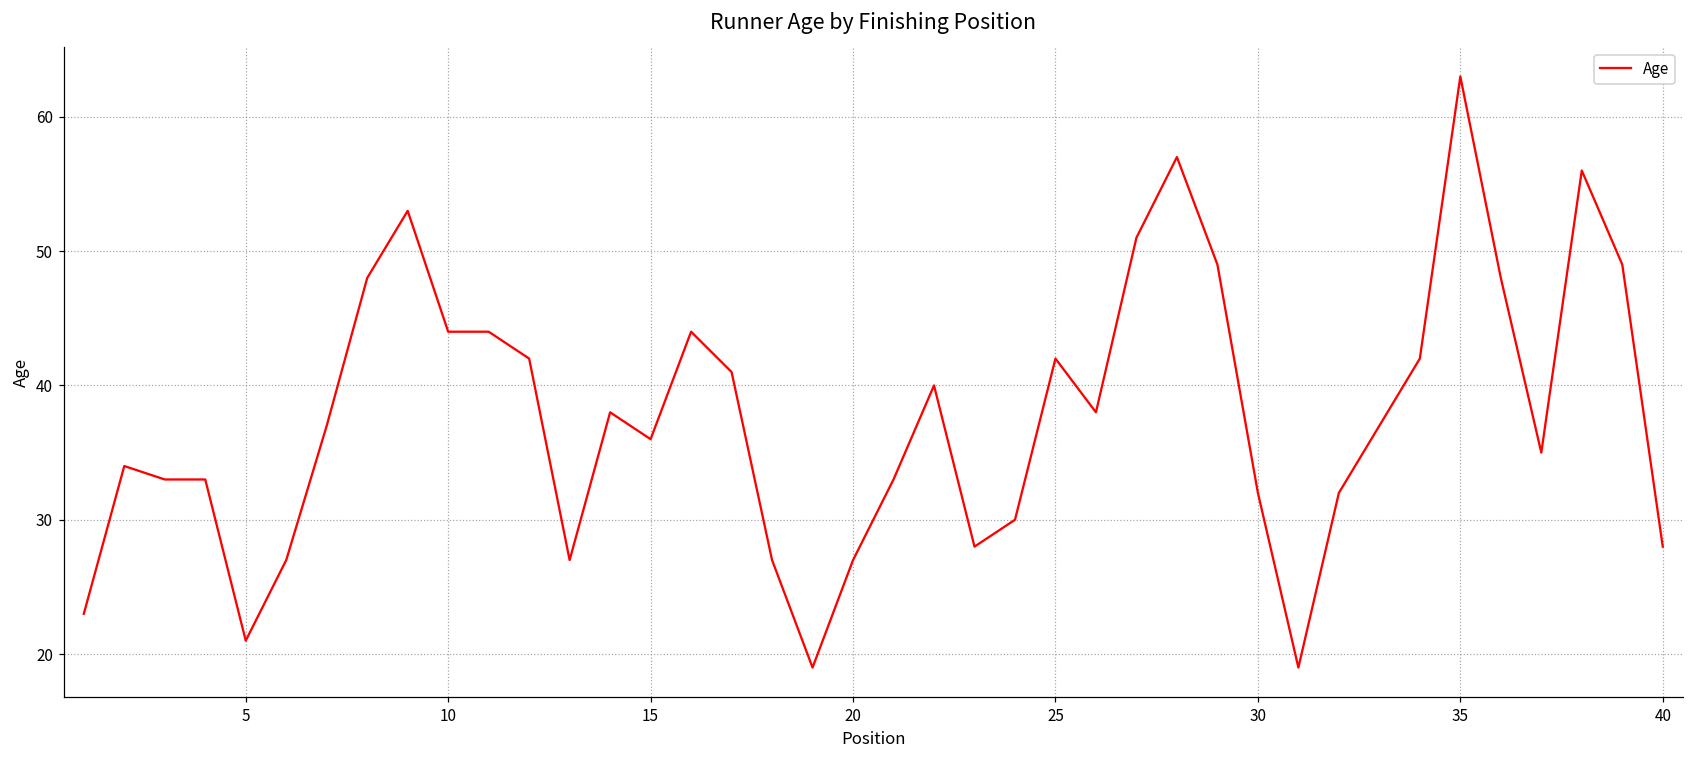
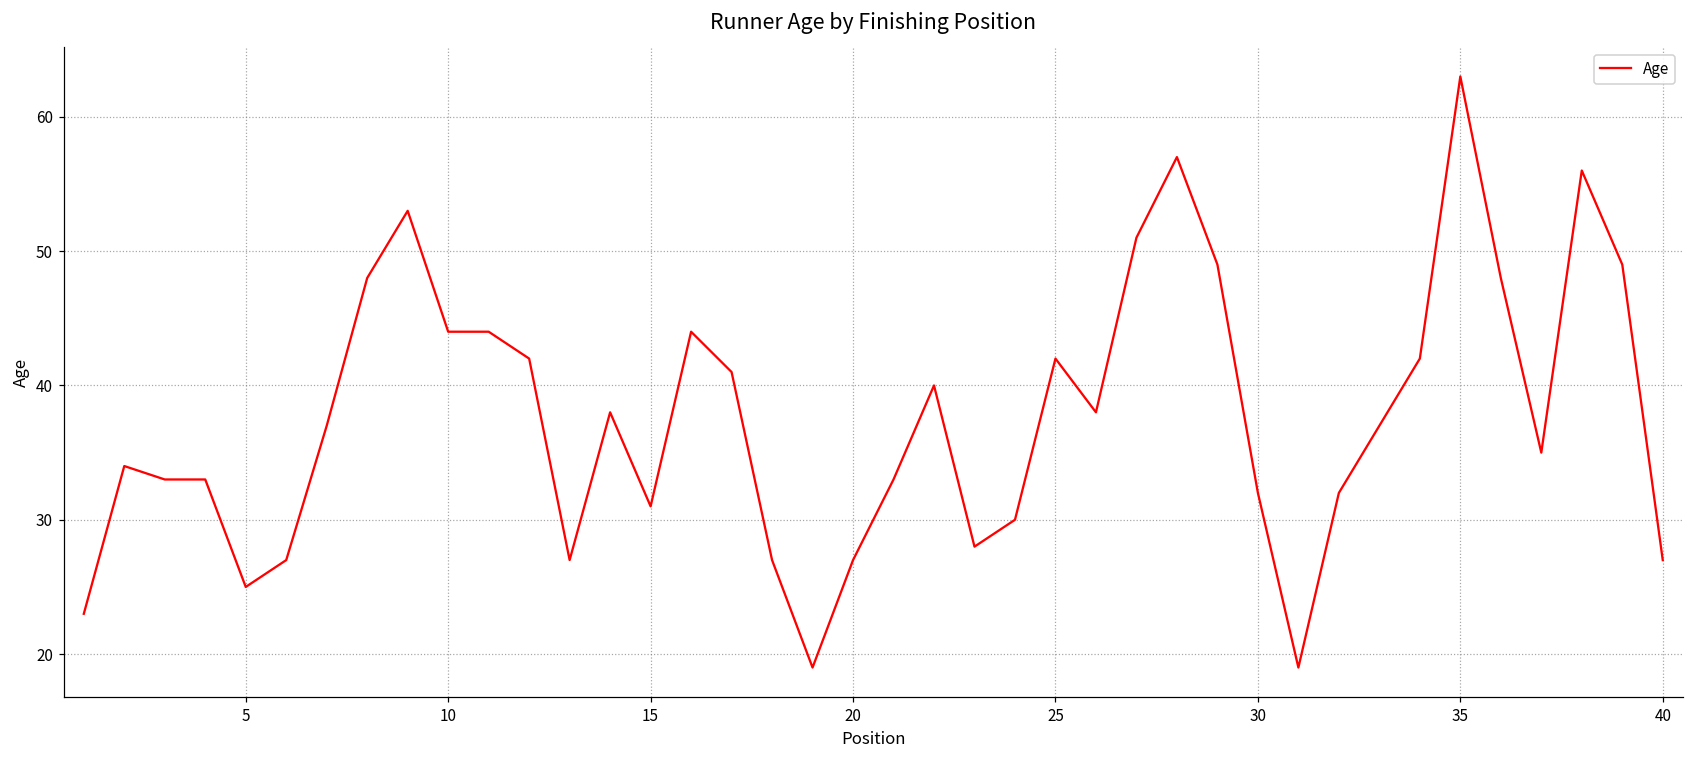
  {
-   "5": 21,
+   "5": 25,
    "10": 44,
-   "15": 36,
+   "15": 31,
    "20": 27,
    "25": 42,
    "30": 32,
    "35": 63,
-   "40": 28
+   "40": 27
  }
